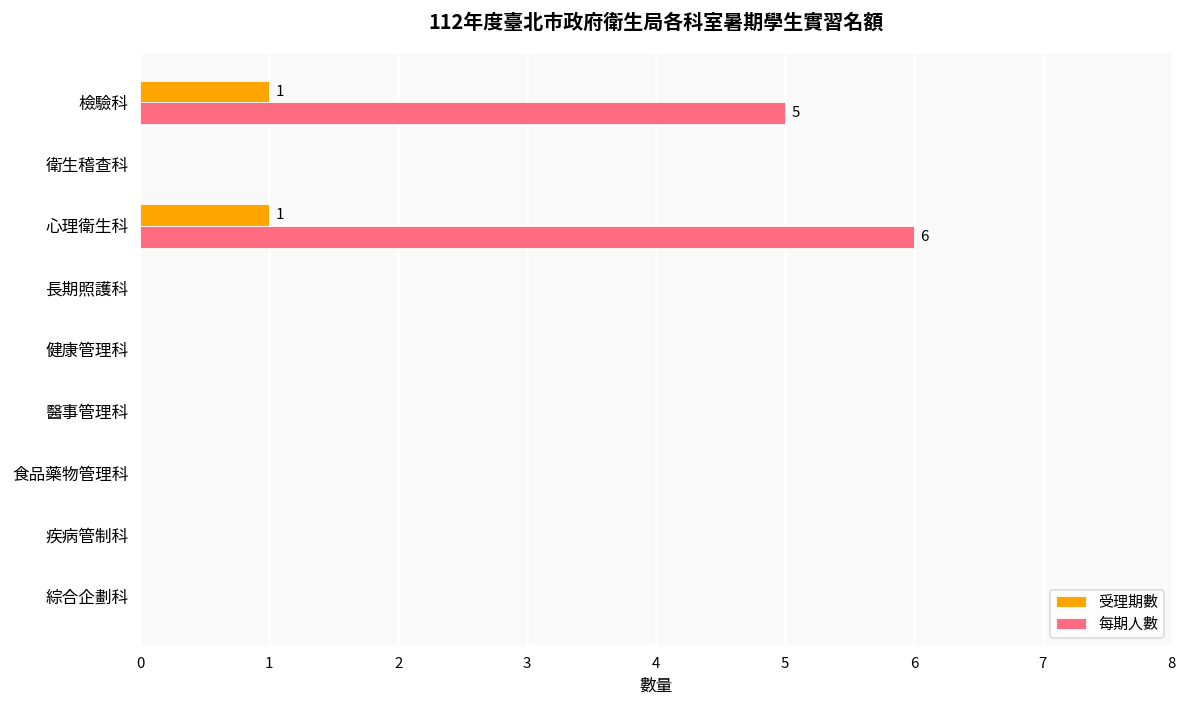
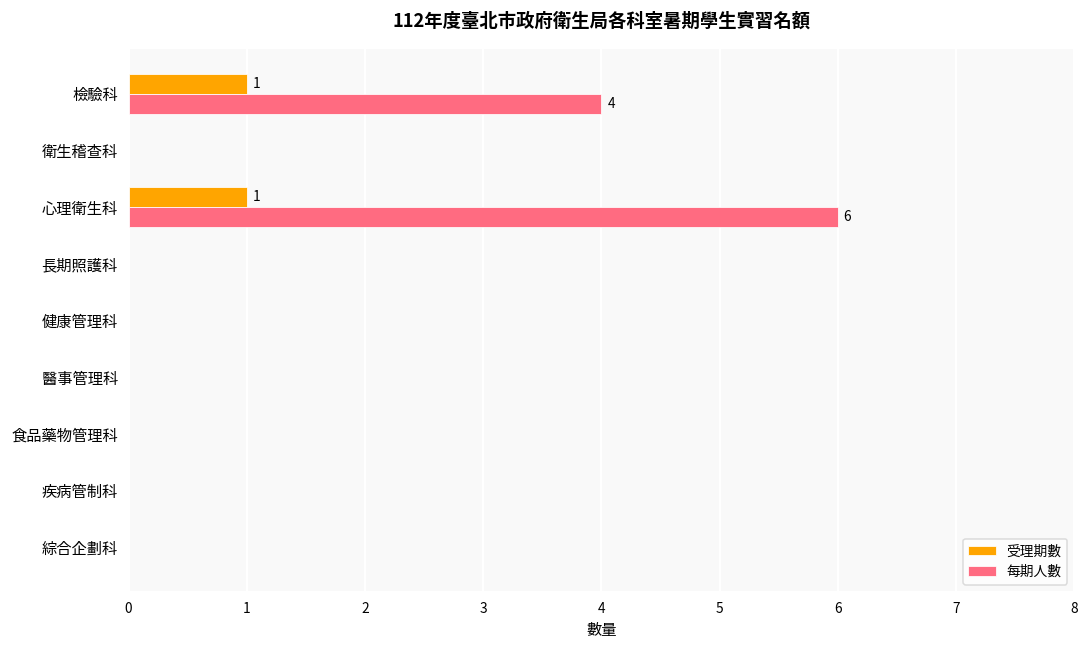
  {
    "受理期數": {
      "檢驗科": 1,
      "心理衛生科": 1
    },
    "每期人數": {
-     "檢驗科": 5,
+     "檢驗科": 4,
      "心理衛生科": 6
    }
  }
